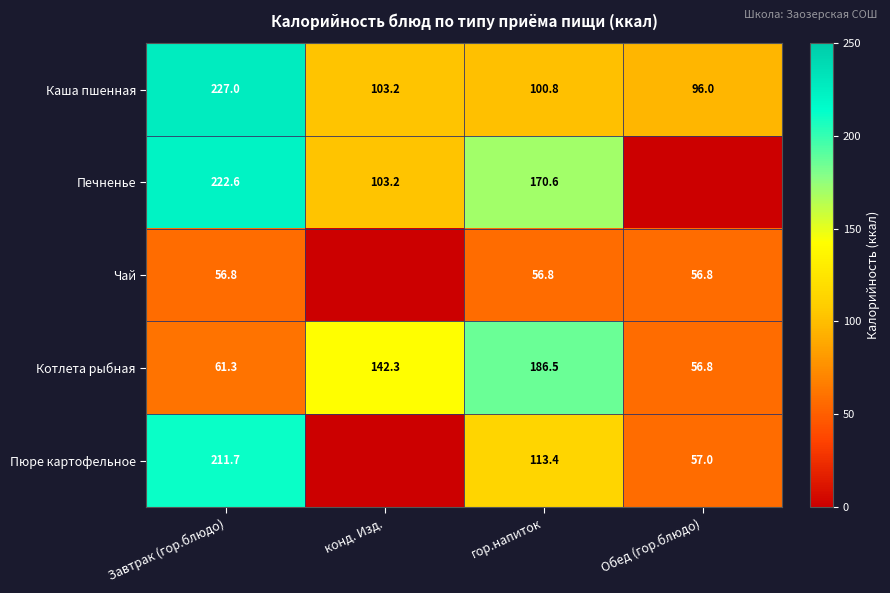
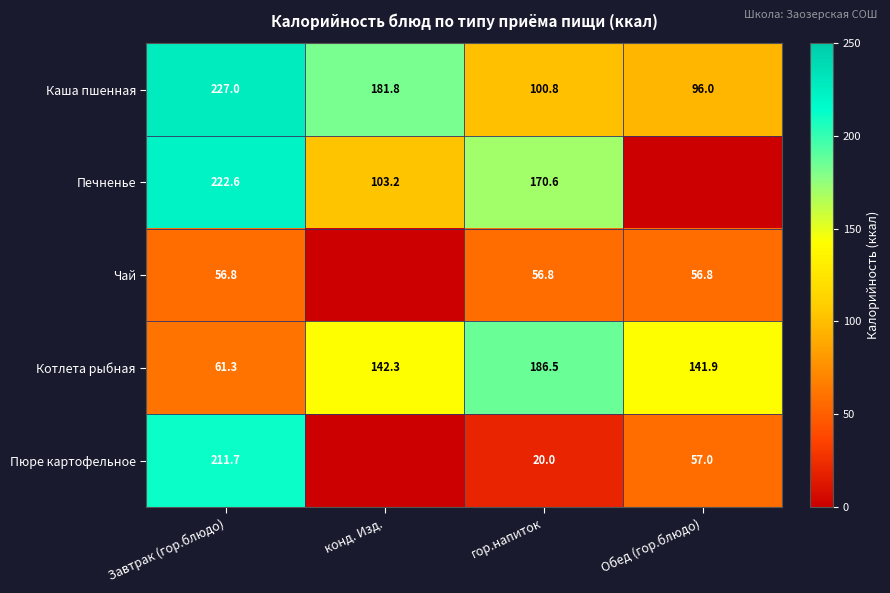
  {
    "Каша пшенная": {
      "Завтрак (гор.блюдо)": 227.0,
-     "конд. Изд.": 103.2,
+     "конд. Изд.": 181.8,
      "гор.напиток": 100.8,
      "Обед (гор.блюдо)": 96.0
    },
    "Печненье": {
      "Завтрак (гор.блюдо)": 222.6,
      "конд. Изд.": 103.2,
      "гор.напиток": 170.6
    },
    "Чай": {
      "Завтрак (гор.блюдо)": 56.8,
      "гор.напиток": 56.8,
      "Обед (гор.блюдо)": 56.8
    },
    "Котлета рыбная": {
      "Завтрак (гор.блюдо)": 61.3,
      "конд. Изд.": 142.3,
      "гор.напиток": 186.5,
-     "Обед (гор.блюдо)": 56.8
+     "Обед (гор.блюдо)": 141.9
    },
    "Пюре картофельное": {
      "Завтрак (гор.блюдо)": 211.7,
-     "гор.напиток": 113.4,
+     "гор.напиток": 20.0,
      "Обед (гор.блюдо)": 57.0
    }
  }
